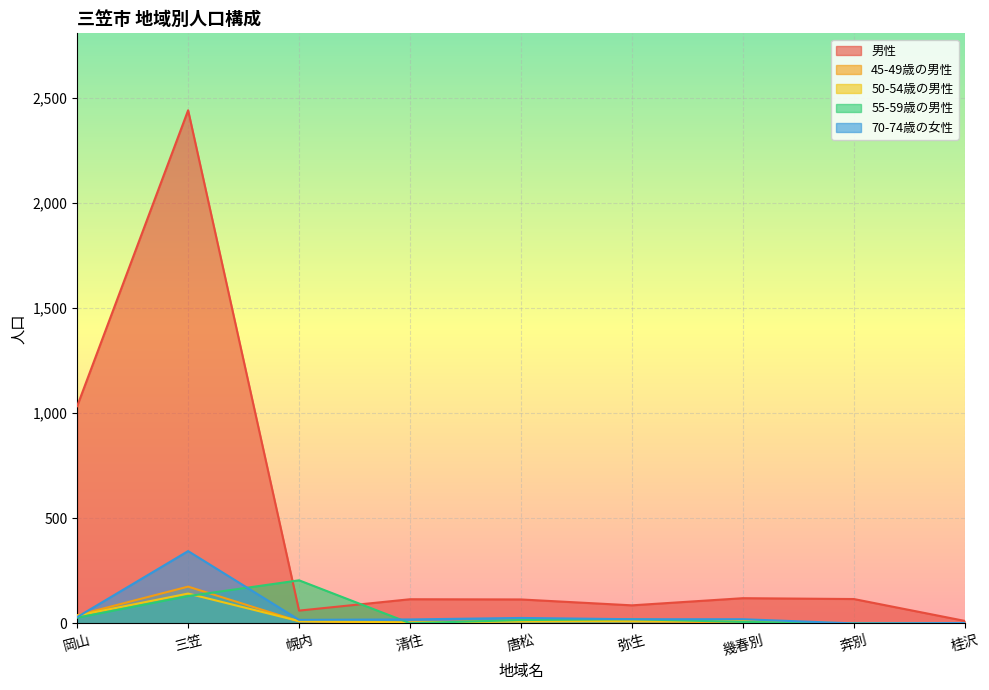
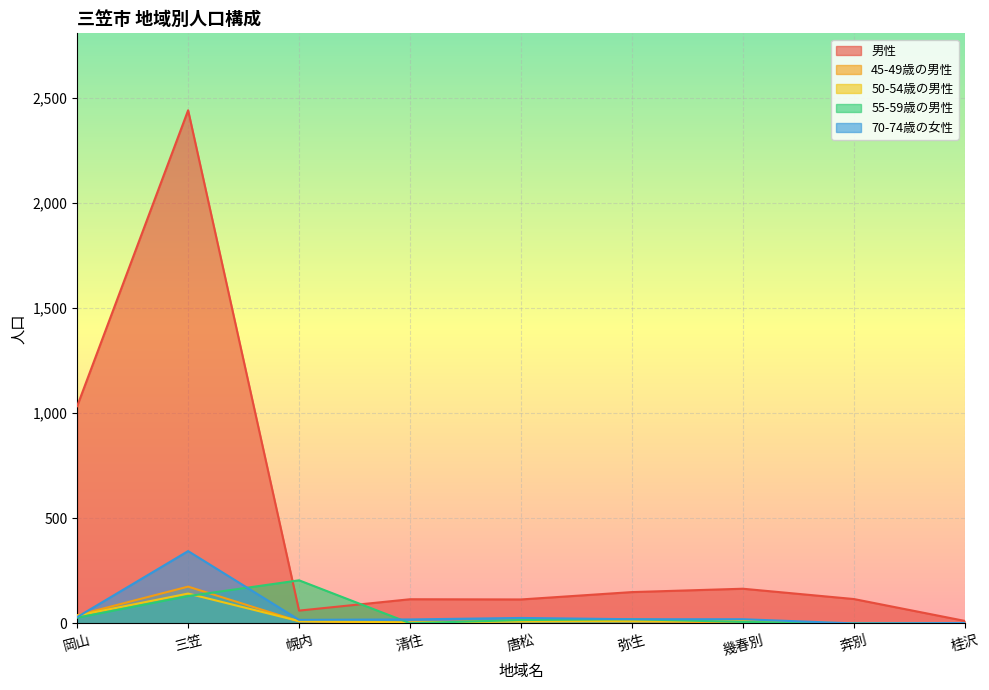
  {
    "男性": {
      "岡山": "1,030",
      "三笠": "2,440",
      "幌内": "60",
      "清住": "120",
      "唐松": "110",
-     "弥生": "90",
-     "幾春別": "120",
+     "弥生": "150",
+     "幾春別": "170",
      "奔別": "120"
    },
    "55-59歳の男性": {
      "幌内": "210"
    },
    "70-74歳の女性": {
      "三笠": "340",
      "清住": "20"
    }
  }
